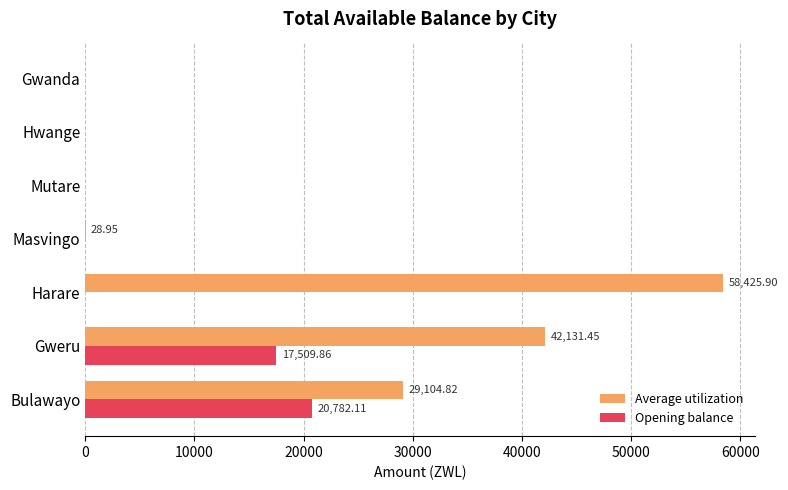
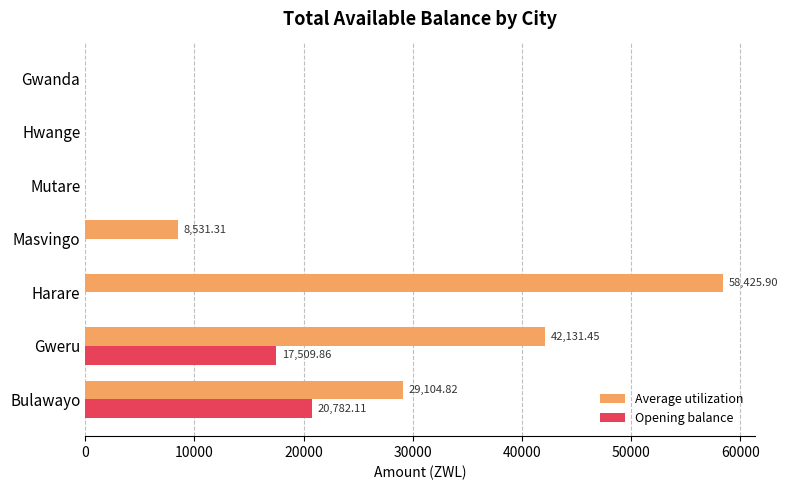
  {
    "Average utilization": {
-     "Masvingo": "28.95",
+     "Masvingo": "8,531.31",
      "Harare": "58,425.90",
      "Gweru": "42,131.45",
      "Bulawayo": "29,104.82"
    },
    "Opening balance": {
      "Gweru": "17,509.86",
      "Bulawayo": "20,782.11"
    }
  }
